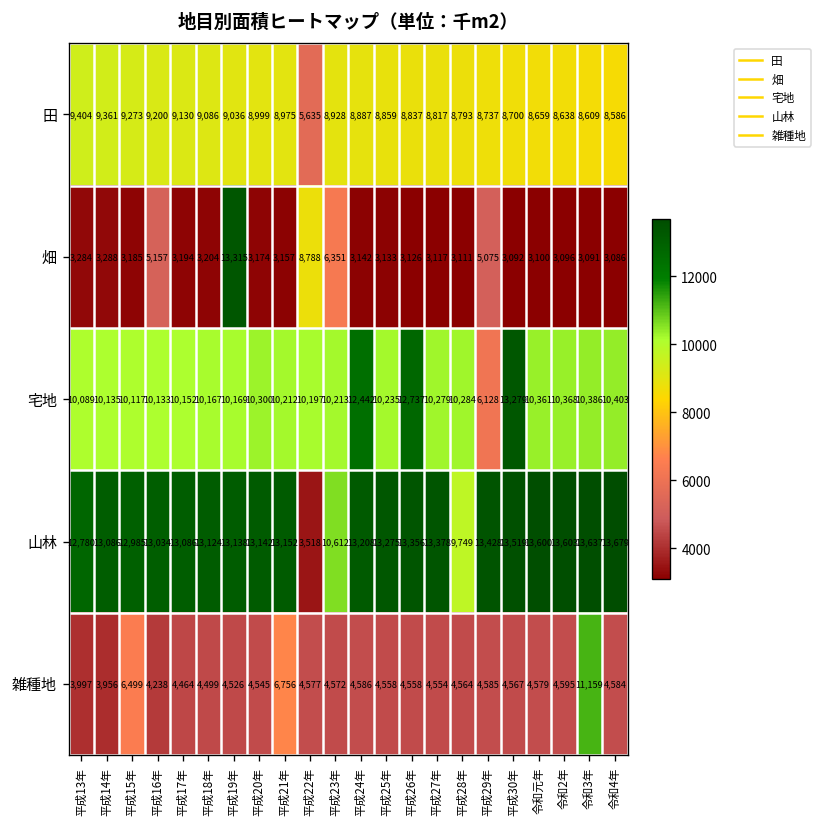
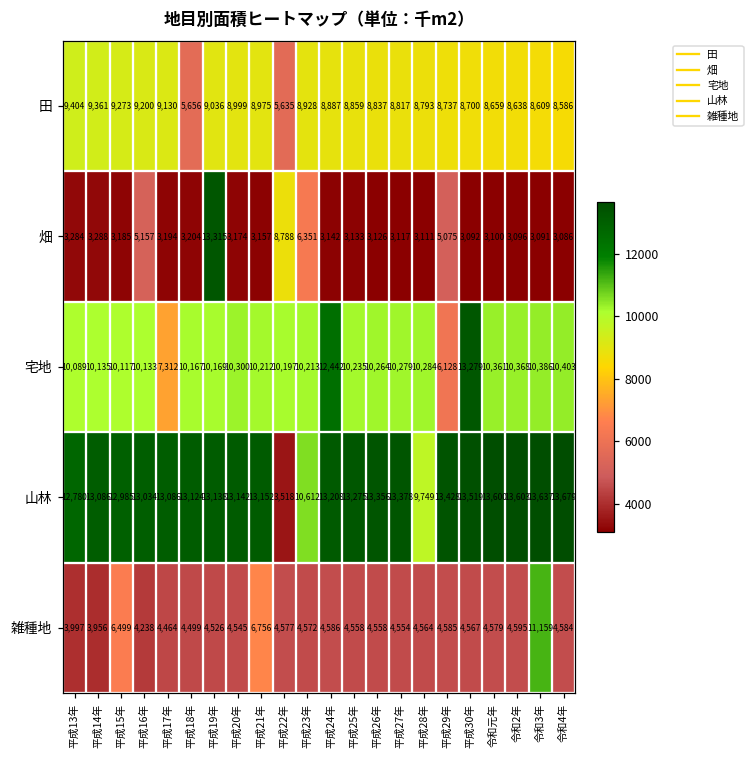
  {
    "田": {
      "平成13年": "9,404",
      "平成14年": "9,361",
      "平成15年": "9,273",
      "平成16年": "9,200",
      "平成17年": "9,130",
-     "平成18年": "9,086",
+     "平成18年": "5,656",
      "平成19年": "9,036",
      "平成20年": "8,999",
      "平成21年": "8,975",
      "平成22年": "5,635",
      "平成23年": "8,928",
      "平成24年": "8,887",
      "平成25年": "8,859",
      "平成26年": "8,837",
      "平成27年": "8,817",
      "平成28年": "8,793",
      "平成29年": "8,737",
      "平成30年": "8,700",
      "令和元年": "8,659",
      "令和2年": "8,638",
      "令和3年": "8,609",
      "令和4年": "8,586"
    },
    "畑": {
      "平成13年": "3,284",
      "平成14年": "3,288",
      "平成15年": "3,185",
      "平成16年": "5,157",
      "平成17年": "3,194",
      "平成18年": "3,204",
      "平成19年": "13,315",
      "平成20年": "3,174",
      "平成21年": "3,157",
      "平成22年": "8,788",
      "平成23年": "6,351",
      "平成24年": "3,142",
      "平成25年": "3,133",
      "平成26年": "3,126",
      "平成27年": "3,117",
      "平成28年": "3,111",
      "平成29年": "5,075",
      "平成30年": "3,092",
      "令和元年": "3,100",
      "令和2年": "3,096",
      "令和3年": "3,091",
      "令和4年": "3,086"
    },
    "宅地": {
      "平成13年": "10,089",
      "平成14年": "10,135",
      "平成15年": "10,117",
      "平成16年": "10,133",
-     "平成17年": "10,152",
+     "平成17年": "7,312",
      "平成18年": "10,167",
      "平成19年": "10,169",
      "平成20年": "10,300",
      "平成21年": "10,212",
      "平成22年": "10,197",
      "平成23年": "10,213",
      "平成24年": "12,442",
      "平成25年": "10,235",
-     "平成26年": "12,737",
+     "平成26年": "10,264",
      "平成27年": "10,279",
      "平成28年": "10,284",
      "平成29年": "6,128",
      "平成30年": "13,279",
      "令和元年": "10,361",
      "令和2年": "10,368",
      "令和3年": "10,386",
      "令和4年": "10,403"
    },
    "山林": {
      "平成13年": "12,780",
      "平成14年": "13,086",
      "平成15年": "12,985",
      "平成16年": "13,034",
      "平成17年": "13,086",
      "平成18年": "13,124",
      "平成19年": "13,138",
      "平成20年": "13,142",
      "平成21年": "13,152",
      "平成22年": "3,518",
      "平成23年": "10,612",
      "平成24年": "13,208",
      "平成25年": "13,275",
      "平成26年": "13,356",
      "平成27年": "13,378",
      "平成28年": "9,749",
      "平成29年": "13,428",
      "平成30年": "13,519",
      "令和元年": "13,600",
      "令和2年": "13,603",
      "令和3年": "13,637",
      "令和4年": "13,679"
    },
    "雑種地": {
      "平成13年": "3,997",
      "平成14年": "3,956",
      "平成15年": "6,499",
      "平成16年": "4,238",
      "平成17年": "4,464",
      "平成18年": "4,499",
      "平成19年": "4,526",
      "平成20年": "4,545",
      "平成21年": "6,756",
      "平成22年": "4,577",
      "平成23年": "4,572",
      "平成24年": "4,586",
      "平成25年": "4,558",
      "平成26年": "4,558",
      "平成27年": "4,554",
      "平成28年": "4,564",
      "平成29年": "4,585",
      "平成30年": "4,567",
      "令和元年": "4,579",
      "令和2年": "4,595",
      "令和3年": "11,159",
      "令和4年": "4,584"
    }
  }
